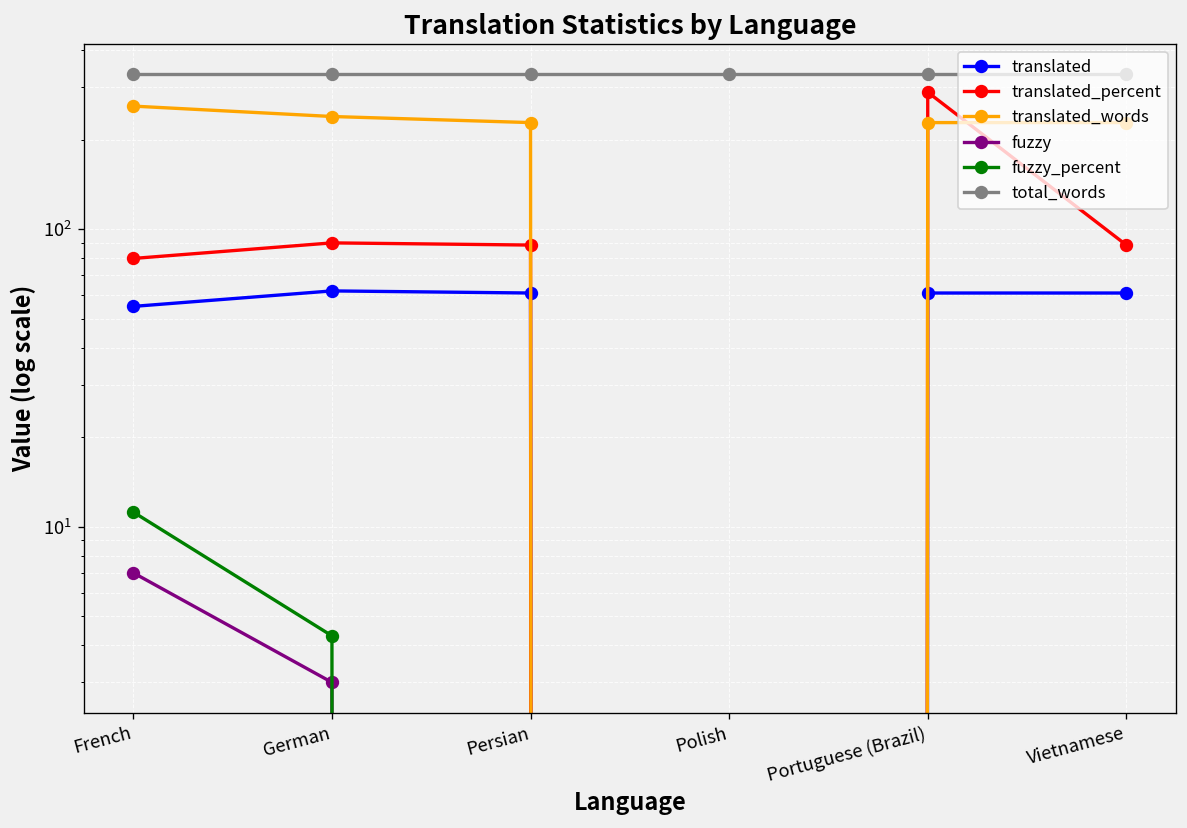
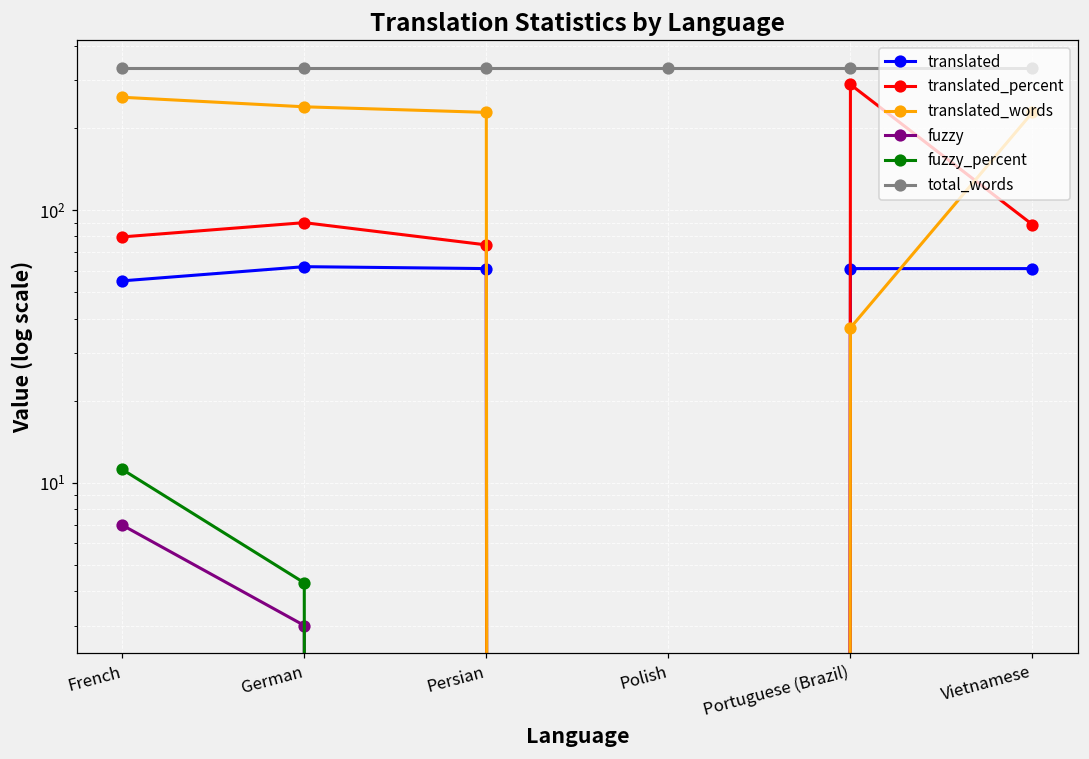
  {
    "translated": {
      "French": 55,
      "German": 62,
      "Persian": 61,
      "Portuguese (Brazil)": 61,
      "Vietnamese": 61
    },
    "translated_percent": {
      "French": 80,
      "German": 90,
-     "Persian": 88,
+     "Persian": 75,
      "Portuguese (Brazil)": 290,
      "Vietnamese": 88
    },
    "translated_words": {
      "French": 260,
      "German": 240,
      "Persian": 230,
-     "Portuguese (Brazil)": 230
+     "Portuguese (Brazil)": 37
    },
    "fuzzy": {
      "French": 7,
      "German": 3
    },
    "fuzzy_percent": {
      "French": 11,
      "German": 4.3
    },
    "total_words": {
      "French": 330,
      "German": 330,
      "Persian": 330,
      "Polish": 330,
      "Portuguese (Brazil)": 330
    }
  }
